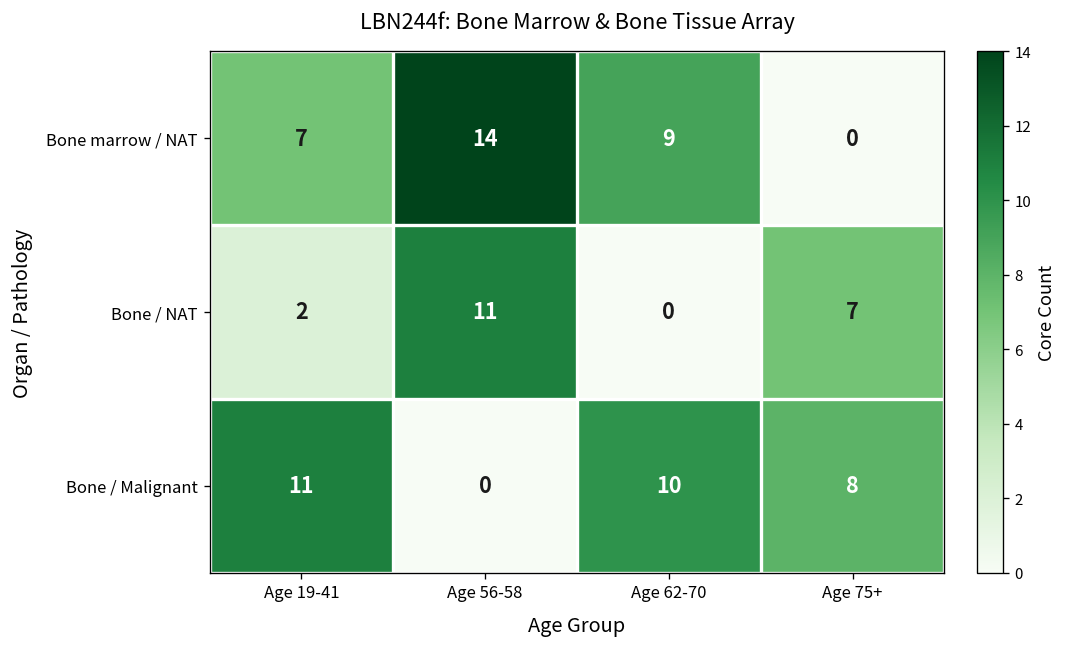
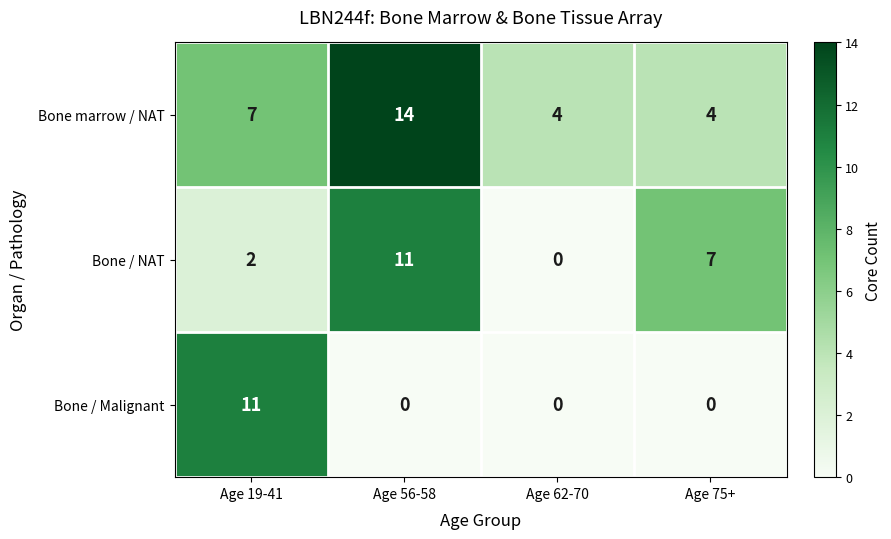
  {
    "Bone marrow / NAT": {
      "Age 19-41": 7,
      "Age 56-58": 14,
-     "Age 62-70": 9,
-     "Age 75+": 0
+     "Age 62-70": 4,
+     "Age 75+": 4
    },
    "Bone / NAT": {
      "Age 19-41": 2,
      "Age 56-58": 11,
      "Age 62-70": 0,
      "Age 75+": 7
    },
    "Bone / Malignant": {
      "Age 19-41": 11,
      "Age 56-58": 0,
-     "Age 62-70": 10,
-     "Age 75+": 8
+     "Age 62-70": 0,
+     "Age 75+": 0
    }
  }
